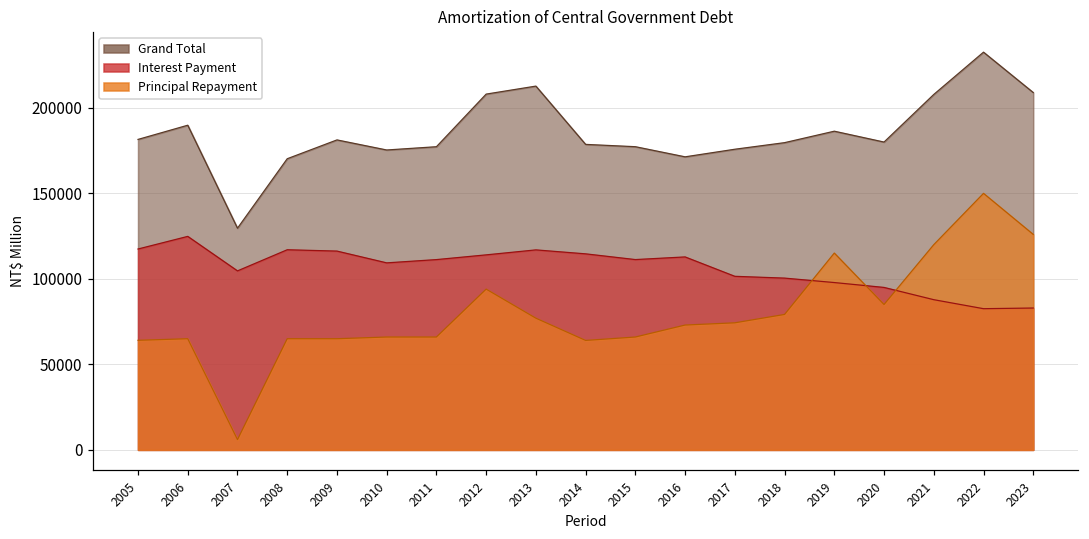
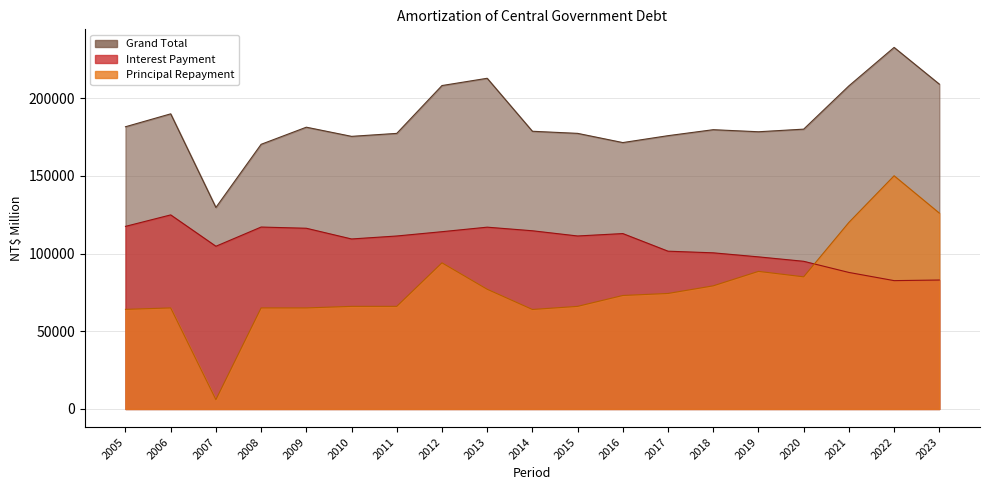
  {
    "Grand Total": {
      "2005": 182000,
      "2006": 190000,
      "2007": 130000,
      "2008": 170000,
      "2009": 181000,
      "2010": 175000,
      "2011": 177000,
      "2012": 208000,
      "2013": 213000,
      "2014": 179000,
      "2015": 177000,
      "2016": 171000,
      "2017": 176000,
      "2018": 180000,
-     "2019": 186000,
+     "2019": 178000,
      "2020": 180000,
      "2021": 208000,
      "2022": 233000,
      "2023": 209000
    },
    "Interest Payment": {
      "2005": 117000,
      "2006": 125000,
      "2007": 105000,
      "2008": 117000,
      "2009": 116000,
      "2010": 109000,
      "2011": 111000,
      "2012": 114000,
      "2013": 117000,
      "2014": 115000,
      "2015": 111000,
      "2016": 113000,
      "2017": 101000,
      "2018": 100000,
      "2019": 98000,
      "2020": 95000,
      "2021": 88000,
      "2022": 83000,
      "2023": 83000
    },
    "Principal Repayment": {
      "2005": 64000,
      "2006": 65000,
      "2007": 6000,
      "2008": 65000,
      "2009": 65000,
      "2010": 66000,
      "2011": 66000,
      "2012": 94000,
      "2013": 77000,
      "2014": 64000,
      "2015": 66000,
      "2016": 73000,
      "2017": 74000,
      "2018": 79000,
-     "2019": 115000,
+     "2019": 89000,
      "2020": 85000,
      "2021": 120000,
      "2022": 150000,
      "2023": 126000
    }
  }
